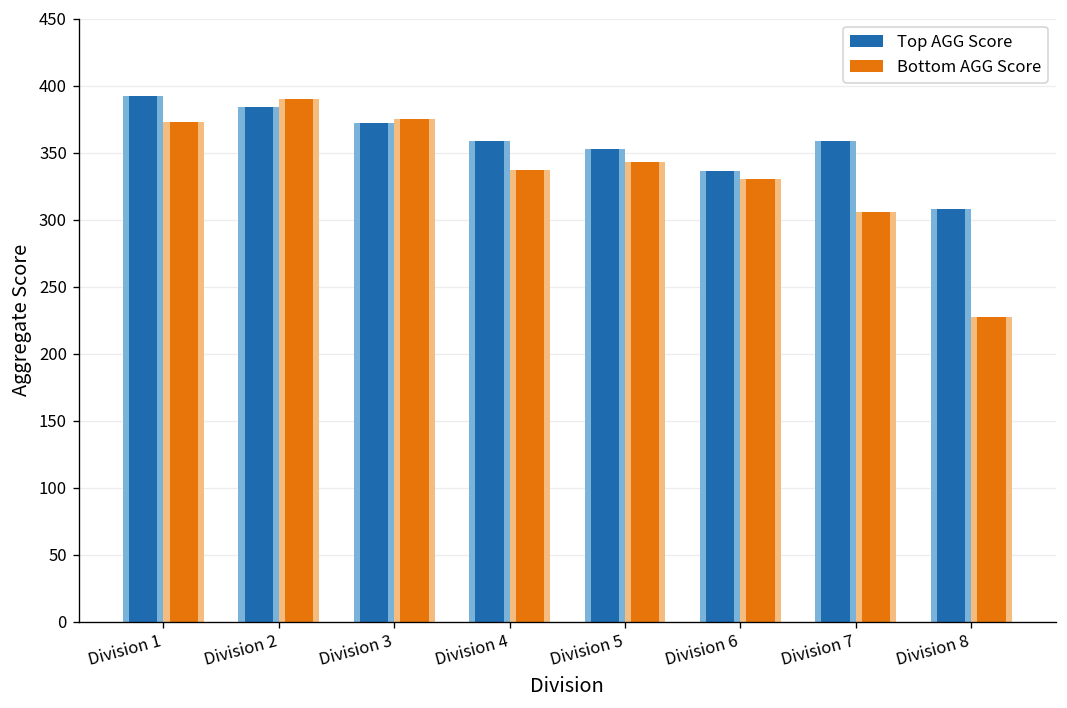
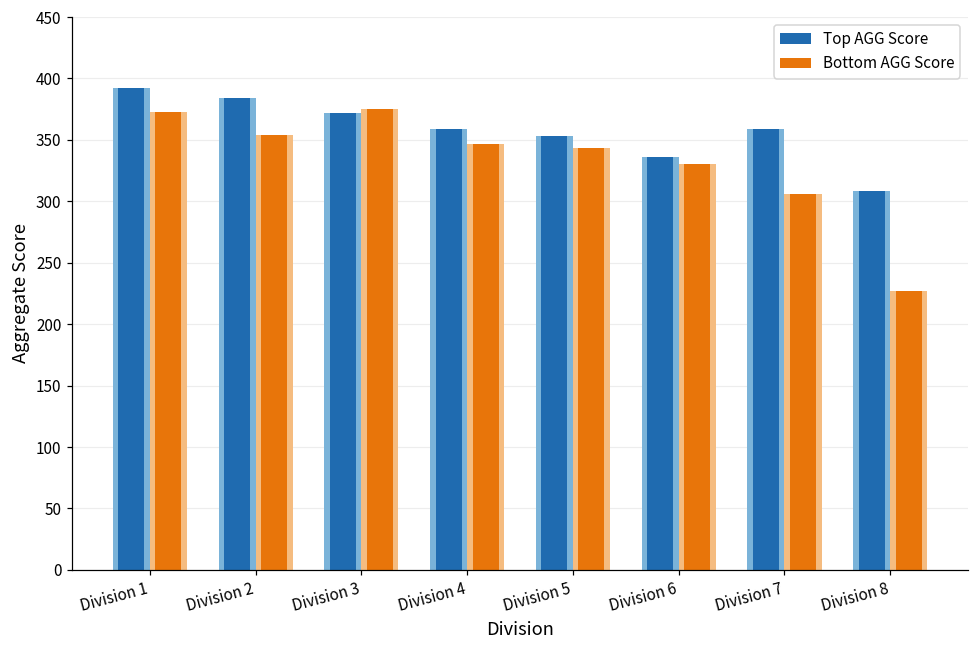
  {
    "Top AGG Score": {
      "Division 1": 392,
      "Division 2": 384,
      "Division 3": 372,
      "Division 4": 359,
      "Division 5": 353,
      "Division 6": 336,
      "Division 7": 359,
      "Division 8": 308
    },
    "Bottom AGG Score": {
      "Division 1": 373,
-     "Division 2": 390,
+     "Division 2": 354,
      "Division 3": 375,
-     "Division 4": 337,
+     "Division 4": 347,
      "Division 5": 343,
      "Division 6": 330,
      "Division 7": 306,
      "Division 8": 227
    }
  }
